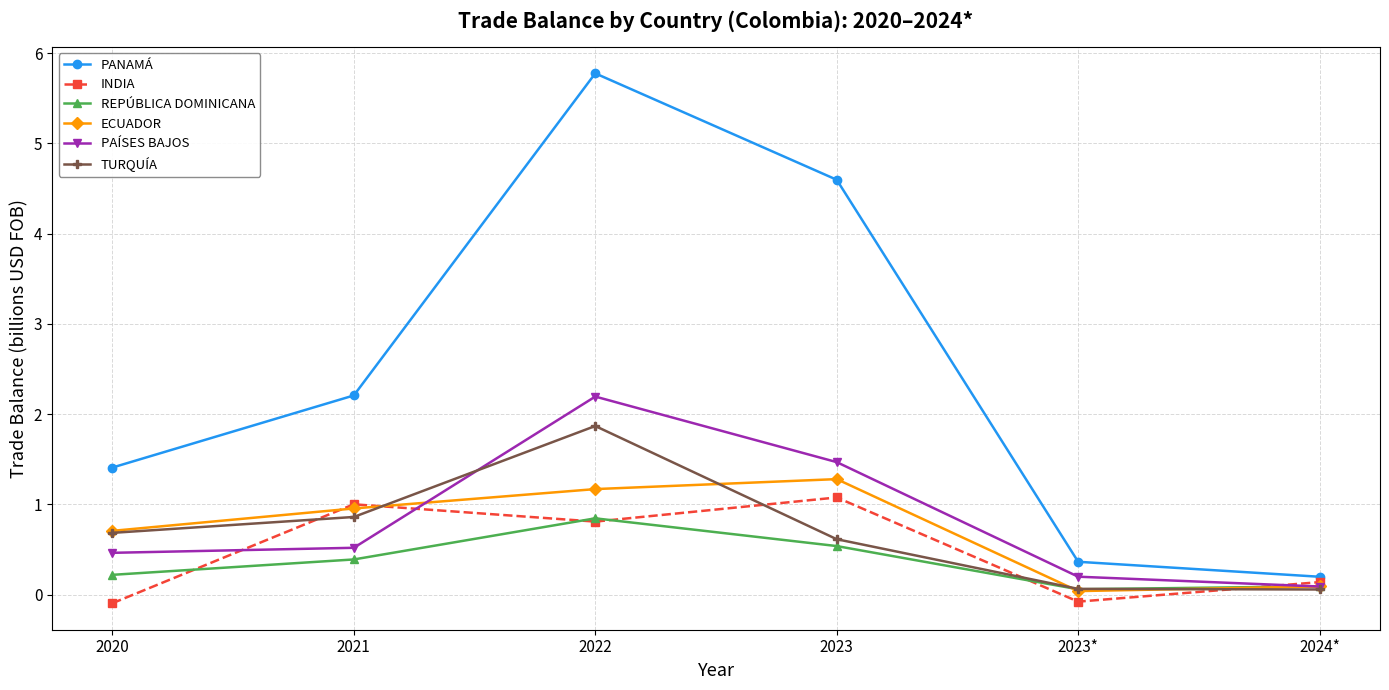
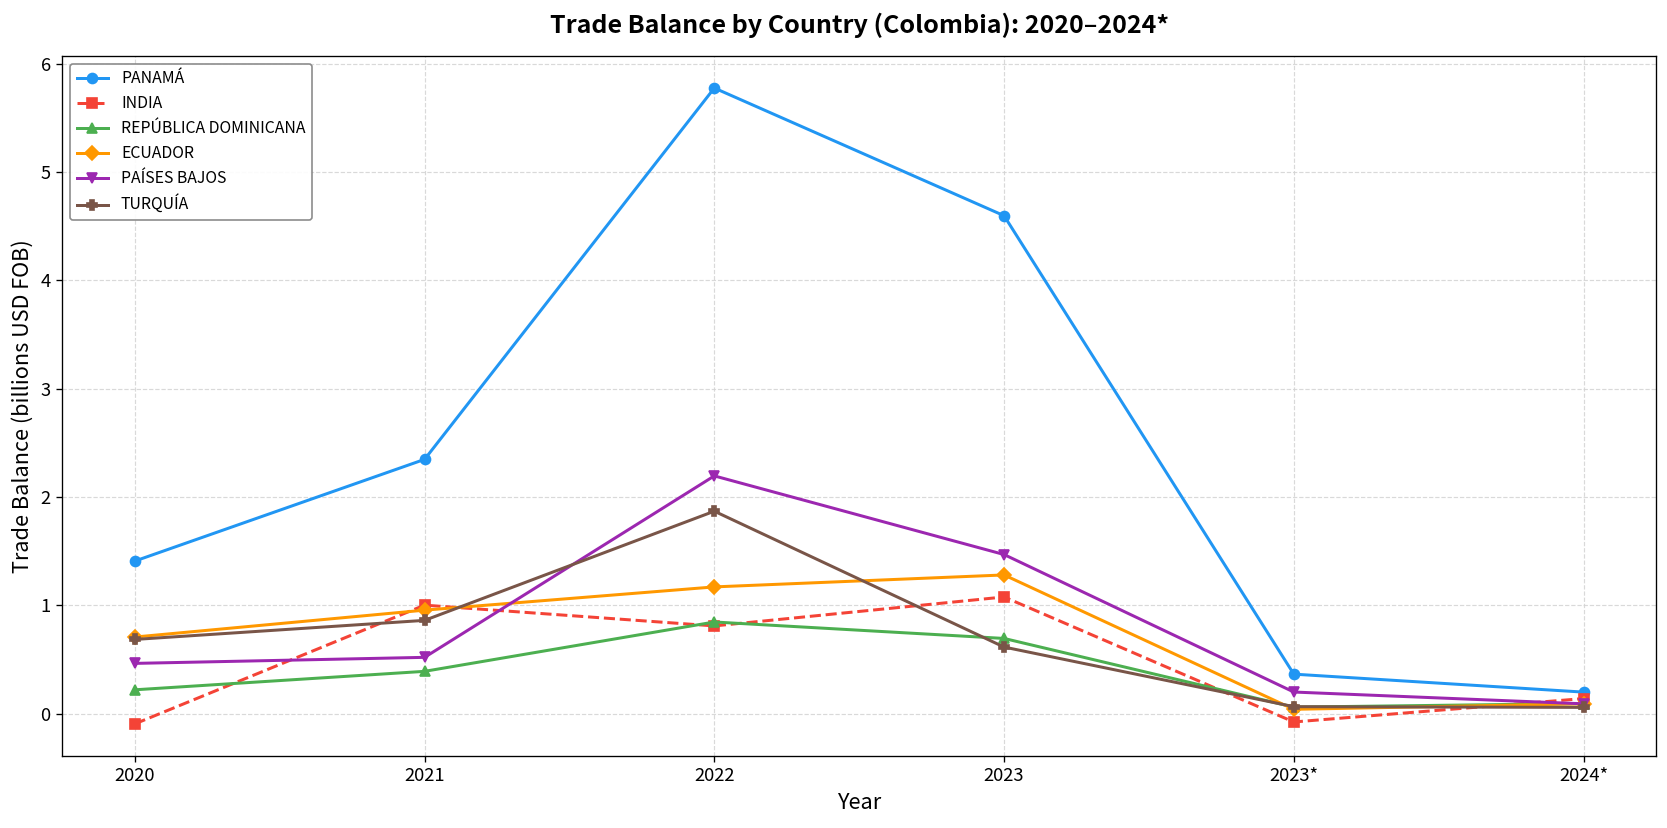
  {
    "PANAMÁ": {
      "2020": 1.4,
-     "2021": 2.2,
+     "2021": 2.3,
      "2022": 5.8,
      "2023": 4.6,
      "2023*": 0.4,
      "2024*": 0.2
    },
    "INDIA": {
      "2020": -0.1,
      "2021": 1.0,
      "2022": 0.8,
      "2023": 1.1,
      "2023*": -0.1,
      "2024*": 0.1
    },
    "REPÚBLICA DOMINICANA": {
      "2020": 0.2,
      "2021": 0.4,
      "2022": 0.8,
-     "2023": 0.5
+     "2023": 0.7
    },
    "ECUADOR": {
      "2021": 1.0,
      "2022": 1.2,
      "2023": 1.3
    },
    "PAÍSES BAJOS": {
      "2020": 0.5,
      "2021": 0.5,
      "2022": 2.2,
      "2023": 1.5,
      "2023*": 0.2
    },
    "TURQUÍA": {
      "2021": 0.9,
      "2022": 1.9,
      "2023": 0.6,
      "2024*": 0.1
    }
  }
